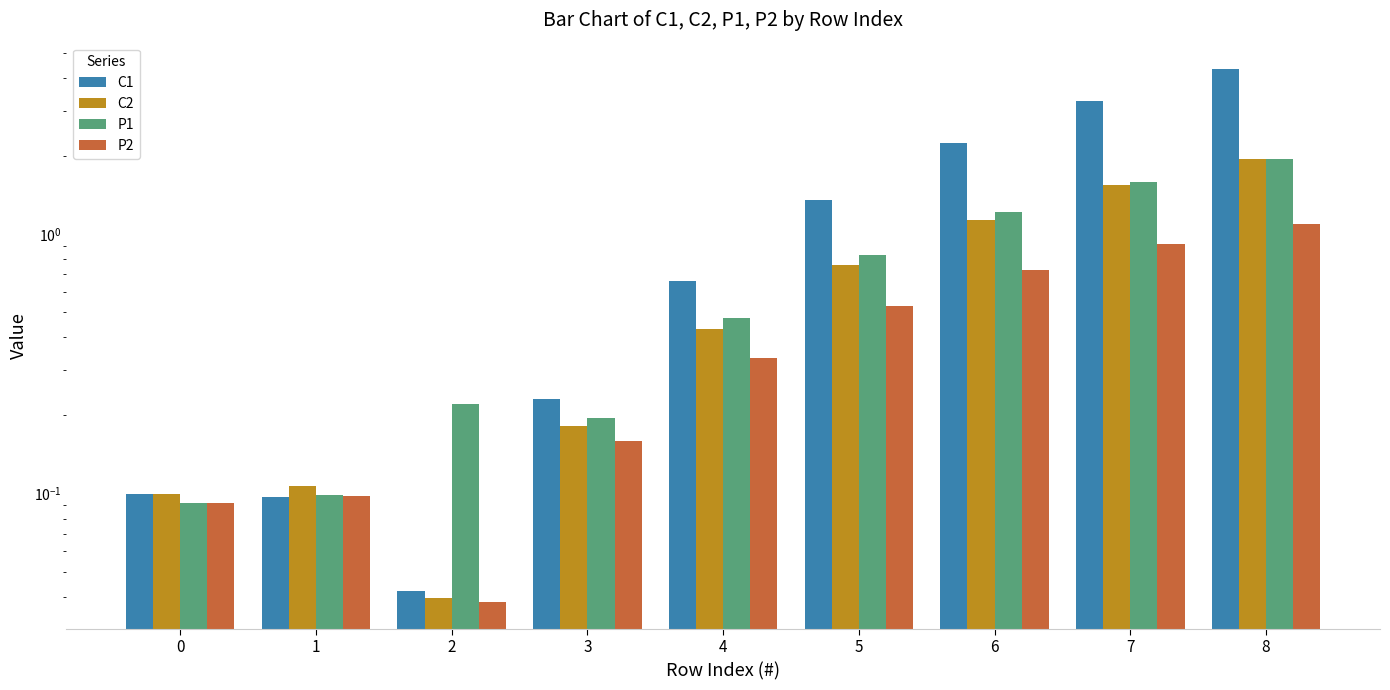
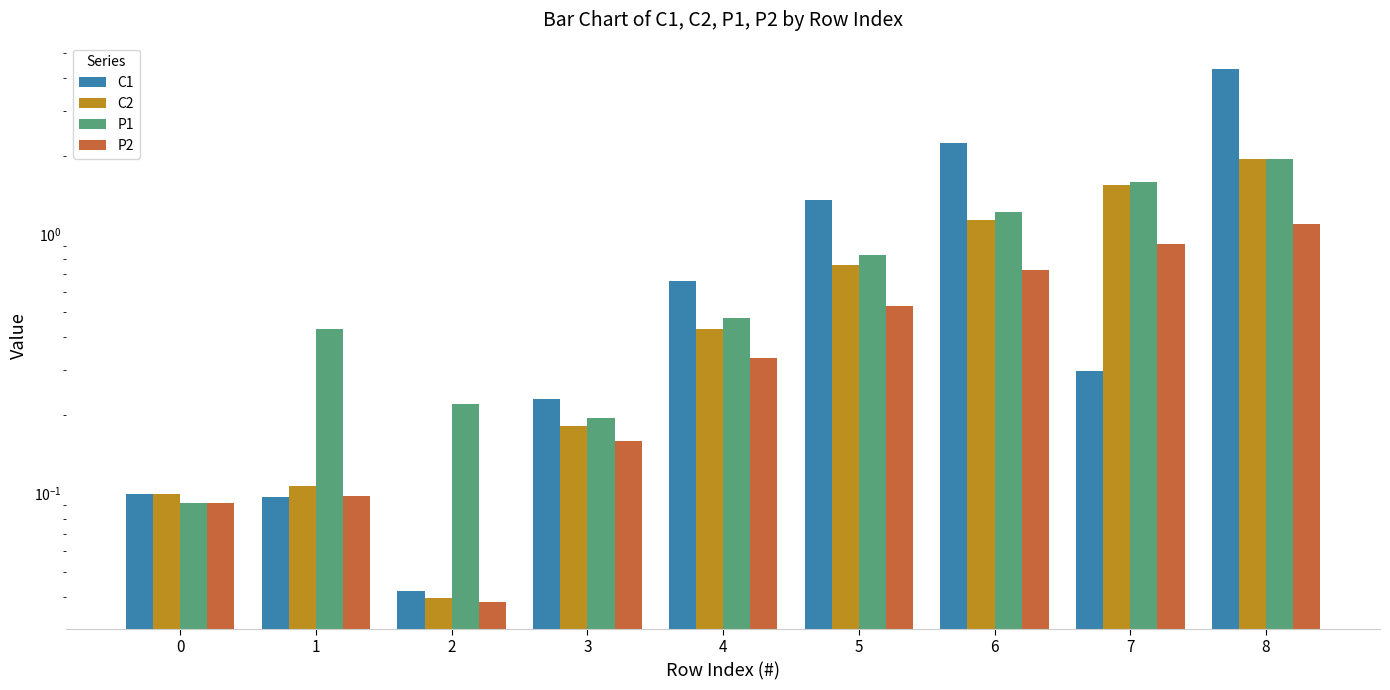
  {
    "C1": {
      "0": 0.10,
      "1": 0.097,
      "2": 0.042,
      "3": 0.23,
      "4": 0.66,
      "5": 1.4,
      "6": 2.2,
-     "7": 3.3,
+     "7": 0.30,
      "8": 4.3
    },
    "P1": {
      "0": 0.092,
-     "1": 0.099,
+     "1": 0.43,
      "2": 0.22,
      "3": 0.20,
      "4": 0.47,
      "5": 0.83,
      "6": 1.2,
      "7": 1.6,
      "8": 2.0
    }
  }
